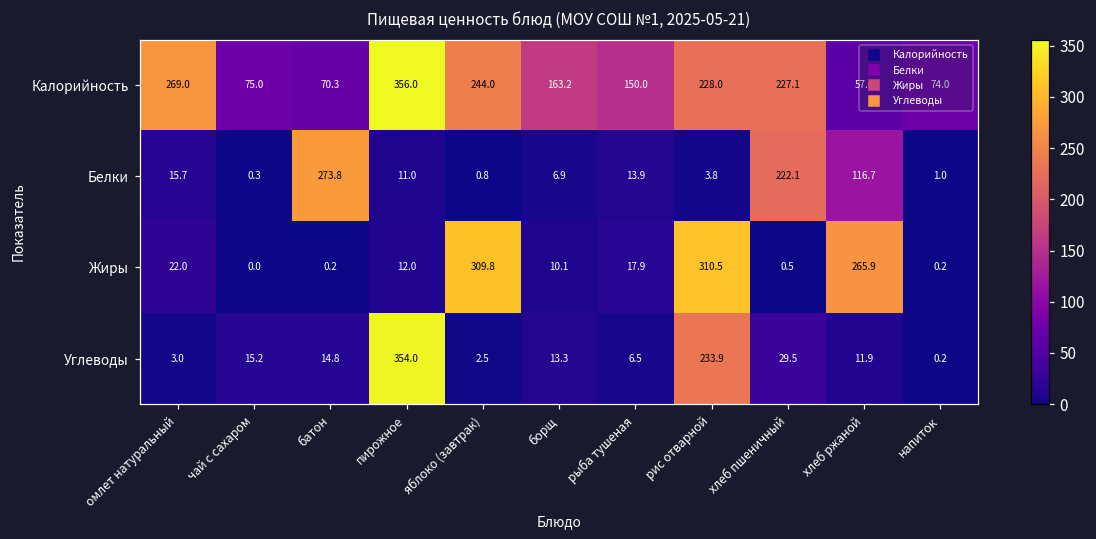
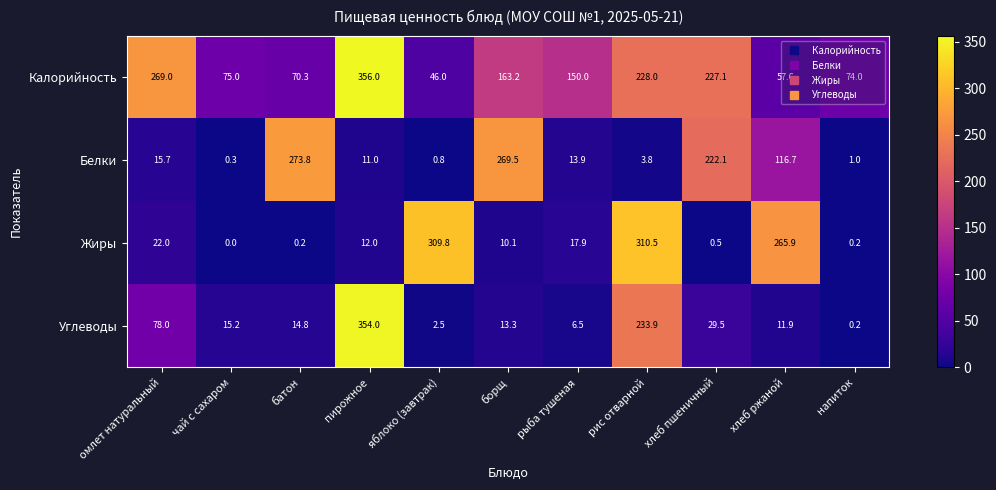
  {
    "Калорийность": {
      "омлет натуральный": 269.0,
      "чай с сахаром": 75.0,
      "батон": 70.3,
      "пирожное": 356.0,
-     "яблоко (завтрак)": 244.0,
+     "яблоко (завтрак)": 46.0,
      "борщ": 163.2,
      "рыба тушеная": 150.0,
      "рис отварной": 228.0,
      "хлеб пшеничный": 227.1
    },
    "Белки": {
      "омлет натуральный": 15.7,
      "чай с сахаром": 0.3,
      "батон": 273.8,
      "пирожное": 11.0,
      "яблоко (завтрак)": 0.8,
-     "борщ": 6.9,
+     "борщ": 269.5,
      "рыба тушеная": 13.9,
      "рис отварной": 3.8,
      "хлеб пшеничный": 222.1,
      "хлеб ржаной": 116.7,
      "напиток": 1.0
    },
    "Жиры": {
      "омлет натуральный": 22.0,
      "чай с сахаром": 0.0,
      "батон": 0.2,
      "пирожное": 12.0,
      "яблоко (завтрак)": 309.8,
      "борщ": 10.1,
      "рыба тушеная": 17.9,
      "рис отварной": 310.5,
      "хлеб пшеничный": 0.5,
      "хлеб ржаной": 265.9,
      "напиток": 0.2
    },
    "Углеводы": {
-     "омлет натуральный": 3.0,
+     "омлет натуральный": 78.0,
      "чай с сахаром": 15.2,
      "батон": 14.8,
      "пирожное": 354.0,
      "яблоко (завтрак)": 2.5,
      "борщ": 13.3,
      "рыба тушеная": 6.5,
      "рис отварной": 233.9,
      "хлеб пшеничный": 29.5,
      "хлеб ржаной": 11.9,
      "напиток": 0.2
    }
  }
